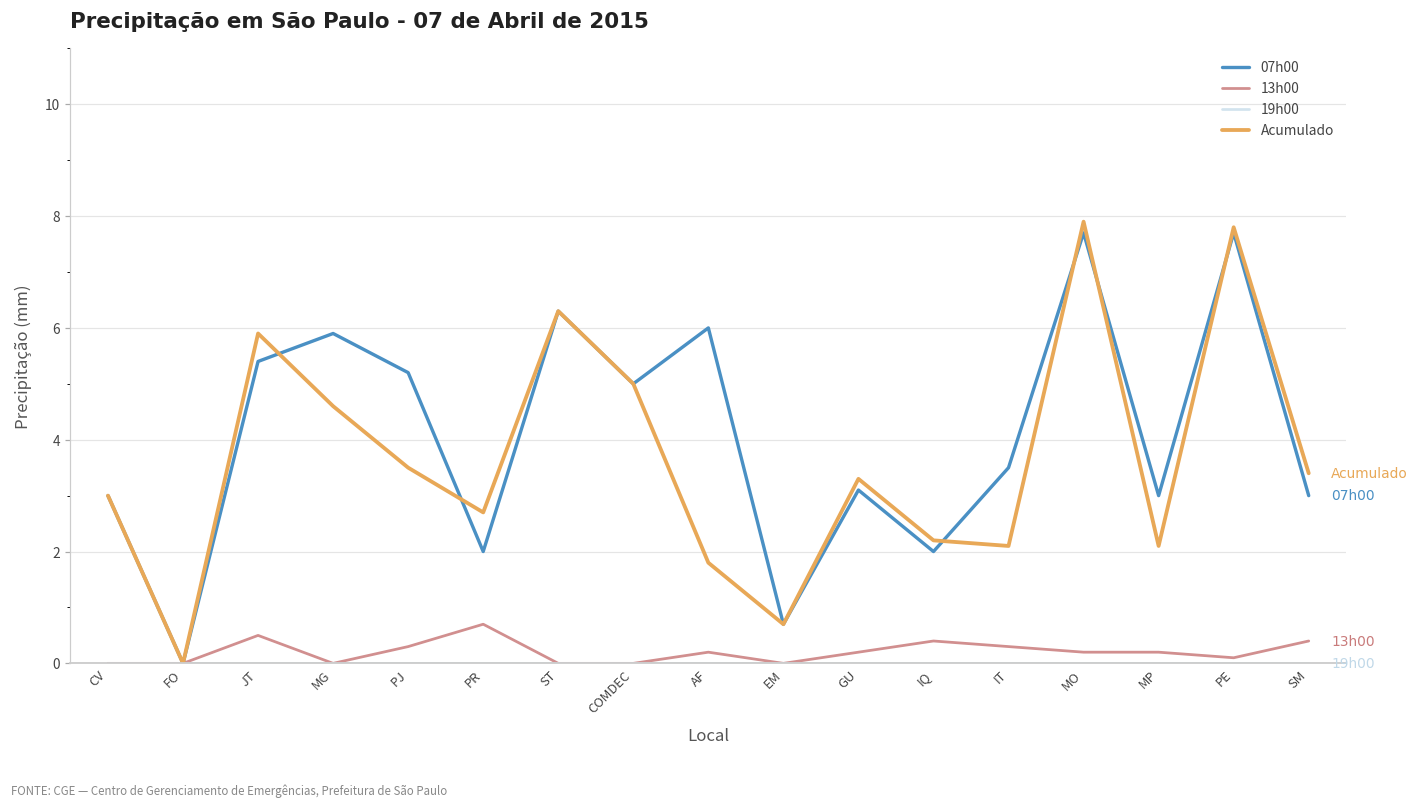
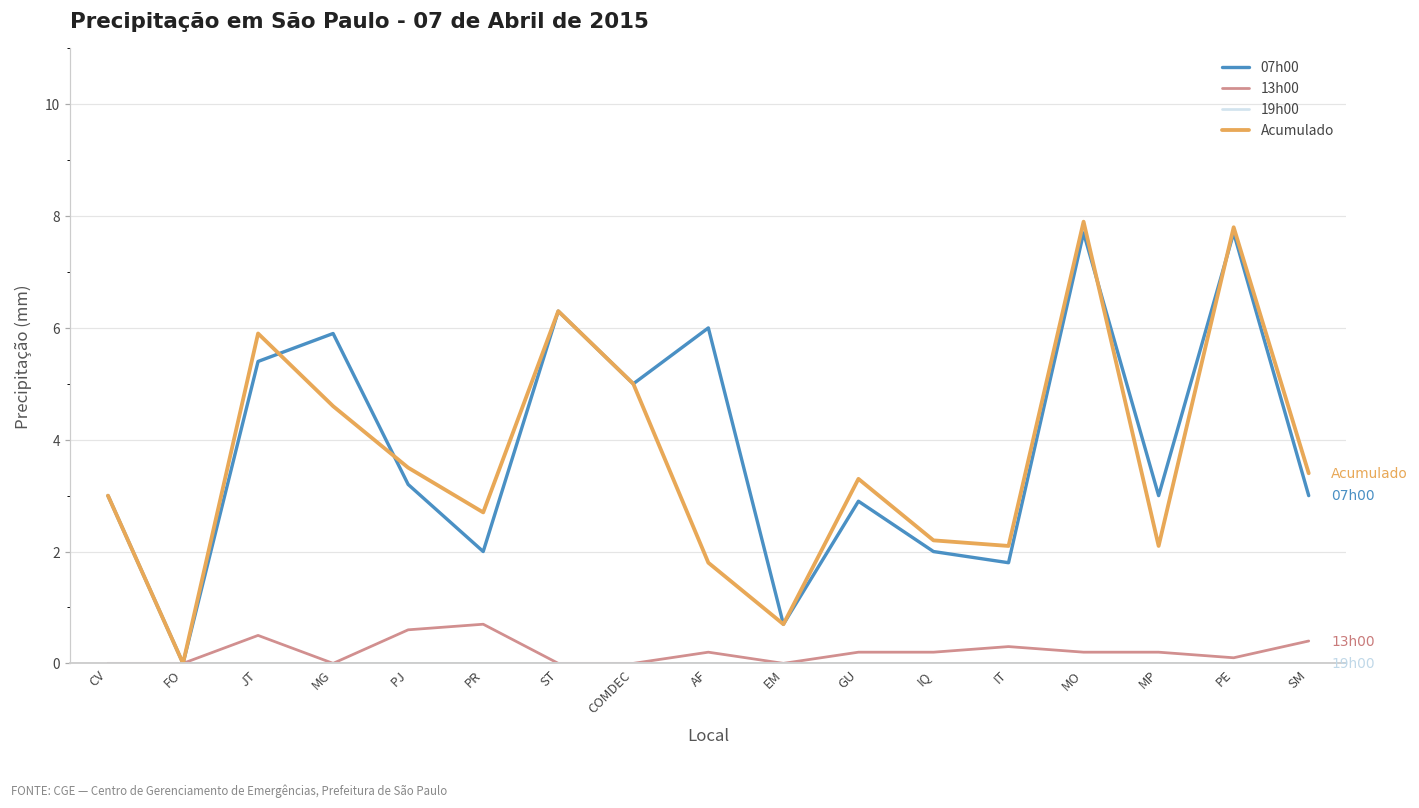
  {
    "07h00": {
      "JT": 5.4,
      "MG": 5.9,
-     "PJ": 5.2,
+     "PJ": 3.2,
      "PR": 2.0,
      "AF": 6.0,
-     "GU": 3.1,
+     "GU": 2.9,
      "IQ": 2.0,
-     "IT": 3.5,
+     "IT": 1.8,
      "MO": 7.7,
      "MP": 3.0,
      "PE": 7.7
    },
    "13h00": {
      "JT": 0.5,
-     "PJ": 0.3,
+     "PJ": 0.6,
      "PR": 0.7,
      "AF": 0.2,
      "GU": 0.2,
-     "IQ": 0.4,
+     "IQ": 0.2,
      "IT": 0.3,
      "MO": 0.2,
      "MP": 0.2,
      "PE": 0.1
    },
    "19h00": {
      "JT": 0.0,
      "PJ": 0.0,
      "PR": 0.0,
      "AF": 0.0,
      "GU": 0.0,
      "IQ": 0.0,
      "IT": 0.0,
      "MO": 0.0,
      "MP": 0.0,
      "PE": 0.0
    },
    "Acumulado": {
      "JT": 5.9,
      "MG": 4.6,
      "PJ": 3.5,
      "PR": 2.7,
      "AF": 1.8,
      "GU": 3.3,
      "IQ": 2.2,
      "IT": 2.1,
      "MO": 7.9,
      "MP": 2.1,
      "PE": 7.8,
      "SM": 3.4
    }
  }
